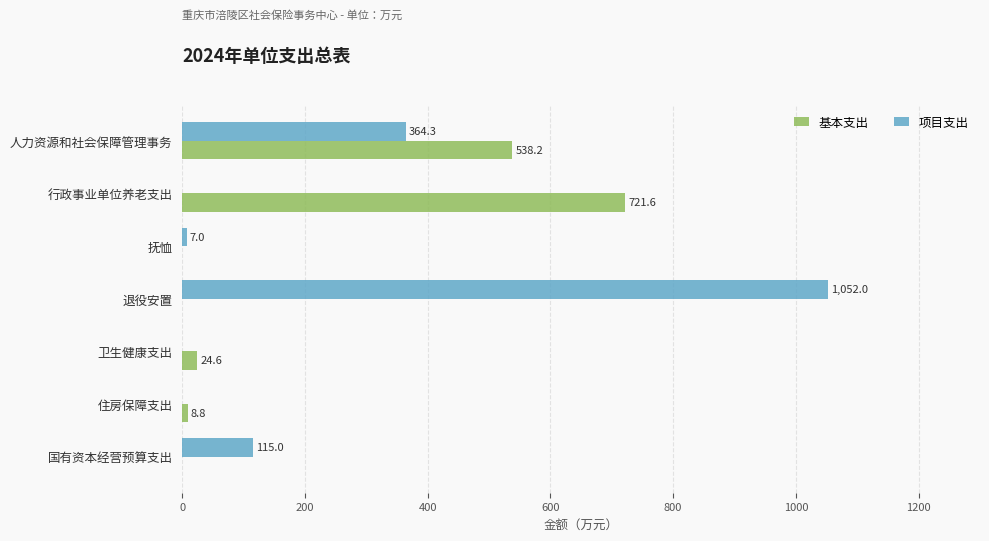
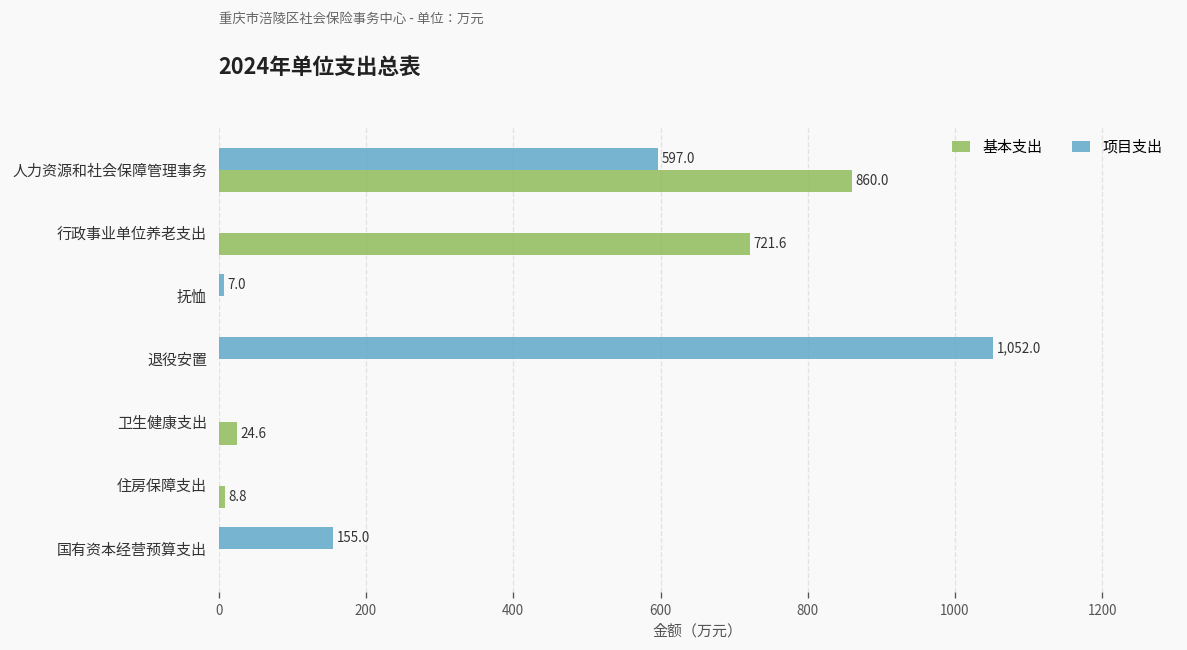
  {
    "基本支出": {
-     "人力资源和社会保障管理事务": "538.2",
+     "人力资源和社会保障管理事务": "860.0",
      "行政事业单位养老支出": "721.6",
      "卫生健康支出": "24.6",
      "住房保障支出": "8.8"
    },
    "项目支出": {
-     "人力资源和社会保障管理事务": "364.3",
+     "人力资源和社会保障管理事务": "597.0",
      "抚恤": "7.0",
      "退役安置": "1,052.0",
-     "国有资本经营预算支出": "115.0"
+     "国有资本经营预算支出": "155.0"
    }
  }
